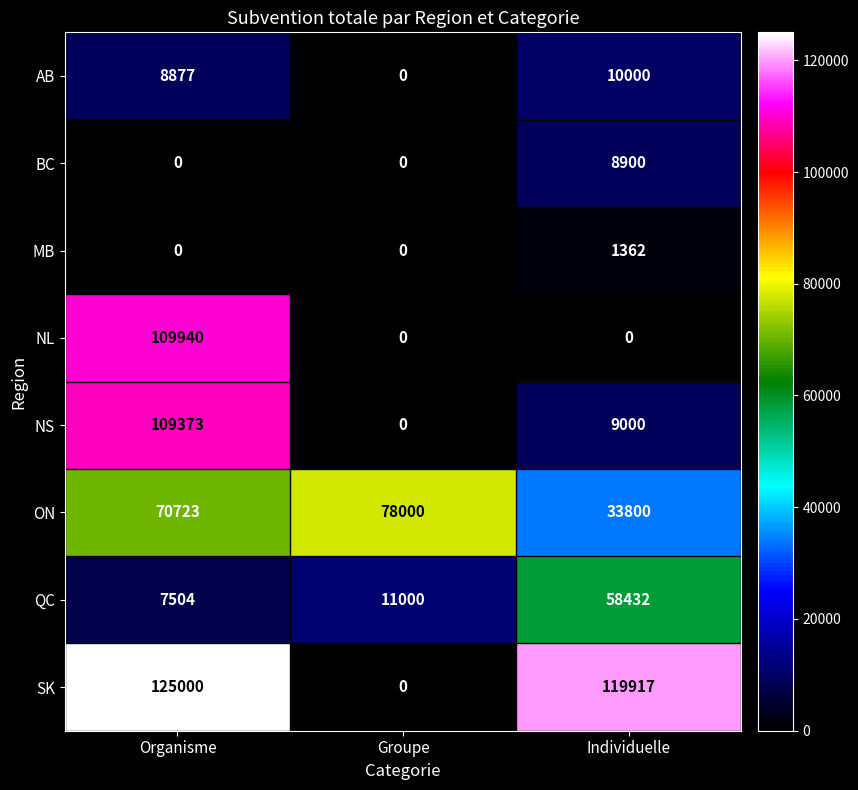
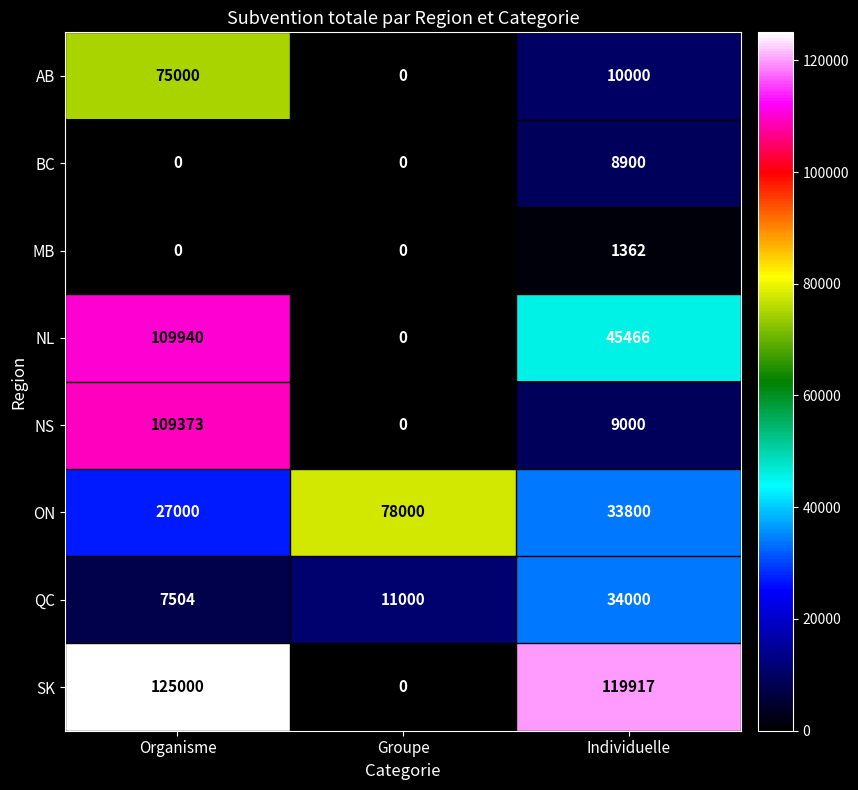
  {
    "AB": {
-     "Organisme": 8877,
+     "Organisme": 75000,
      "Groupe": 0,
      "Individuelle": 10000
    },
    "BC": {
      "Organisme": 0,
      "Groupe": 0,
      "Individuelle": 8900
    },
    "MB": {
      "Organisme": 0,
      "Groupe": 0,
      "Individuelle": 1362
    },
    "NL": {
      "Organisme": 109940,
      "Groupe": 0,
-     "Individuelle": 0
+     "Individuelle": 45466
    },
    "NS": {
      "Organisme": 109373,
      "Groupe": 0,
      "Individuelle": 9000
    },
    "ON": {
-     "Organisme": 70723,
+     "Organisme": 27000,
      "Groupe": 78000,
      "Individuelle": 33800
    },
    "QC": {
      "Organisme": 7504,
      "Groupe": 11000,
-     "Individuelle": 58432
+     "Individuelle": 34000
    },
    "SK": {
      "Organisme": 125000,
      "Groupe": 0,
      "Individuelle": 119917
    }
  }
